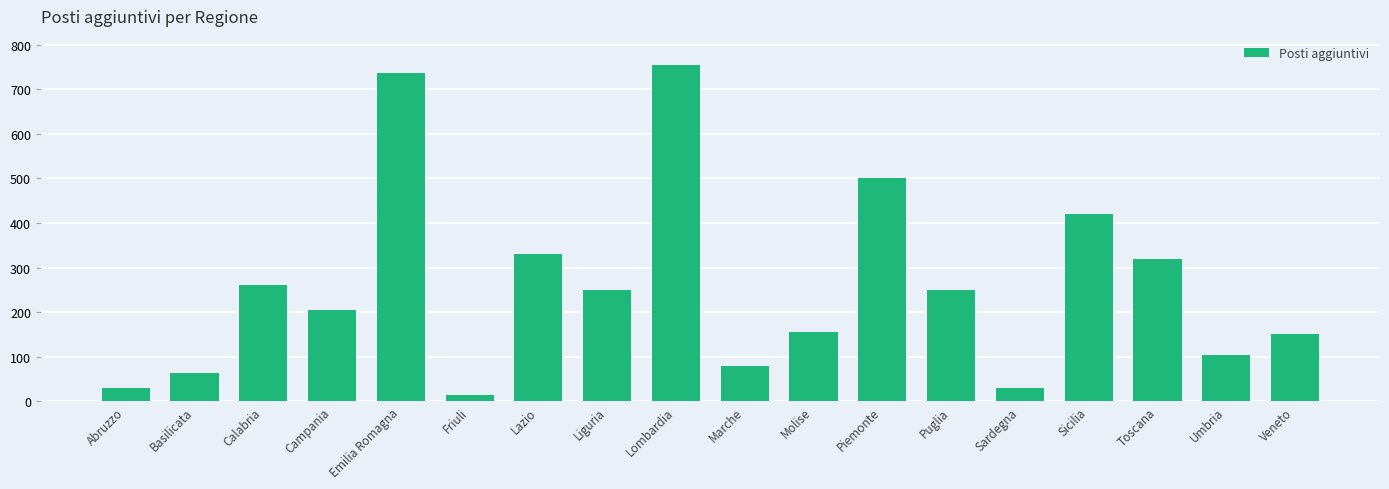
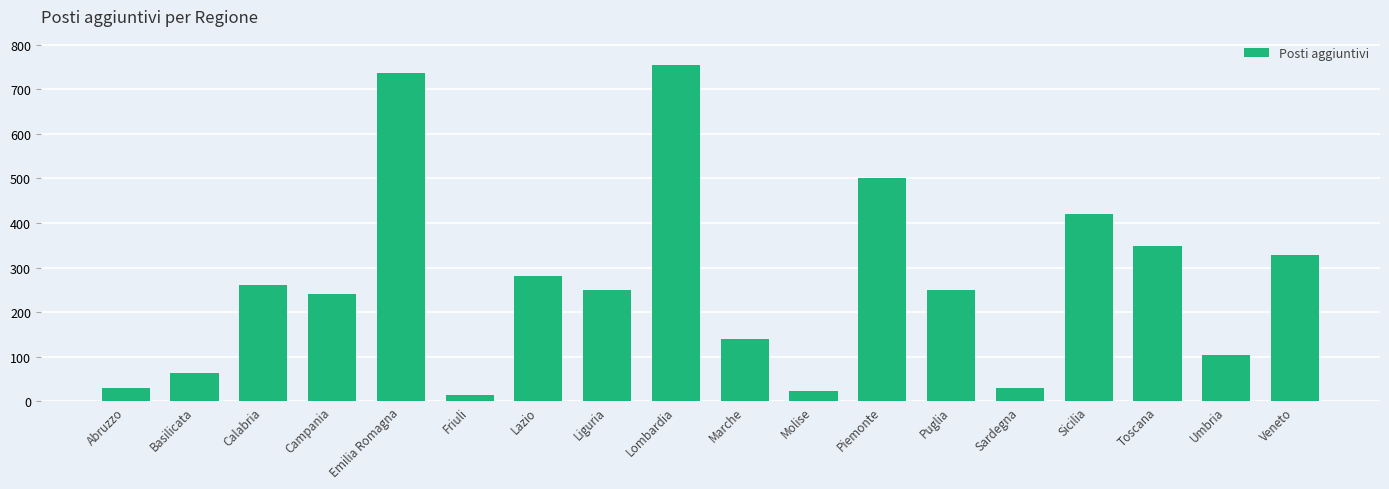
  {
    "Abruzzo": 30,
    "Basilicata": 60,
    "Calabria": 260,
-   "Campania": 210,
+   "Campania": 240,
    "Emilia Romagna": 740,
    "Friuli": 10,
-   "Lazio": 330,
+   "Lazio": 280,
    "Liguria": 250,
    "Lombardia": 760,
-   "Marche": 80,
-   "Molise": 160,
+   "Marche": 140,
+   "Molise": 20,
    "Piemonte": 500,
    "Puglia": 250,
    "Sardegna": 30,
    "Sicilia": 420,
-   "Toscana": 320,
+   "Toscana": 350,
    "Umbria": 100,
-   "Veneto": 150
+   "Veneto": 330
  }
